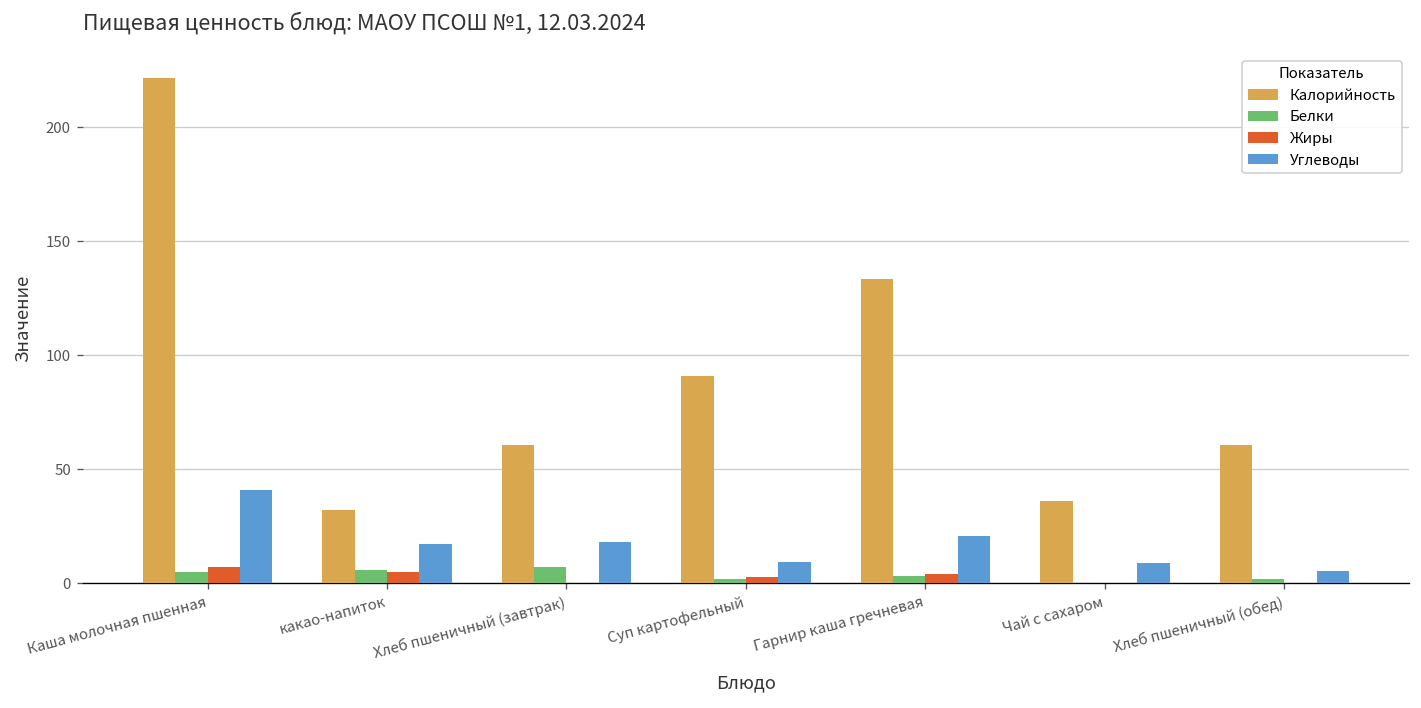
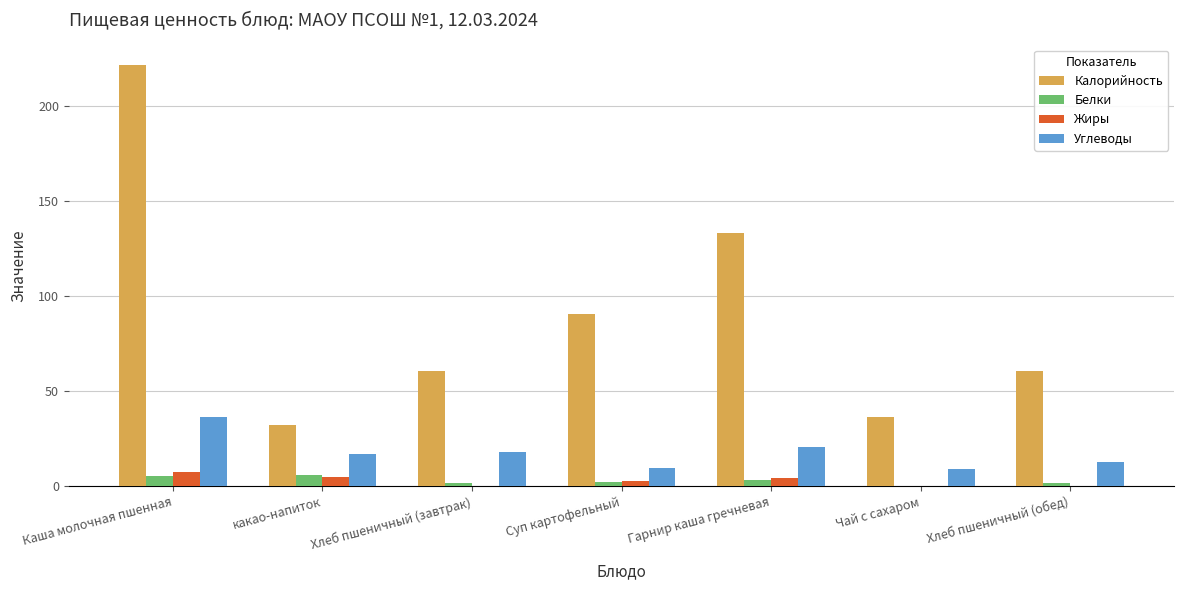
  {
    "Калорийность": {
      "Каша молочная пшенная": 221,
      "какао-напиток": 32,
      "Хлеб пшеничный (завтрак)": 61,
      "Суп картофельный": 91,
      "Гарнир каша гречневая": 133,
      "Чай с сахаром": 36,
      "Хлеб пшеничный (обед)": 61
    },
    "Белки": {
      "Каша молочная пшенная": 5,
      "какао-напиток": 6,
-     "Хлеб пшеничный (завтрак)": 7,
+     "Хлеб пшеничный (завтрак)": 2,
      "Суп картофельный": 2,
      "Гарнир каша гречневая": 3,
      "Чай с сахаром": 0,
      "Хлеб пшеничный (обед)": 2
    },
    "Жиры": {
      "Каша молочная пшенная": 7,
      "какао-напиток": 5,
      "Суп картофельный": 3,
      "Гарнир каша гречневая": 4,
      "Чай с сахаром": 0
    },
    "Углеводы": {
-     "Каша молочная пшенная": 41,
+     "Каша молочная пшенная": 36,
      "какао-напиток": 17,
      "Хлеб пшеничный (завтрак)": 18,
      "Суп картофельный": 10,
      "Гарнир каша гречневая": 21,
      "Чай с сахаром": 9,
-     "Хлеб пшеничный (обед)": 6
+     "Хлеб пшеничный (обед)": 13
    }
  }
